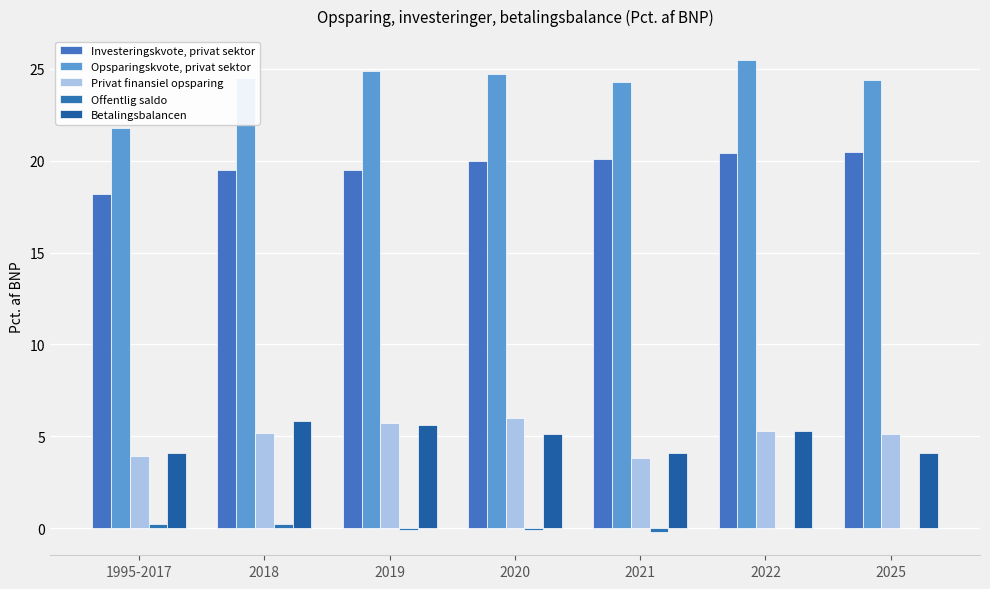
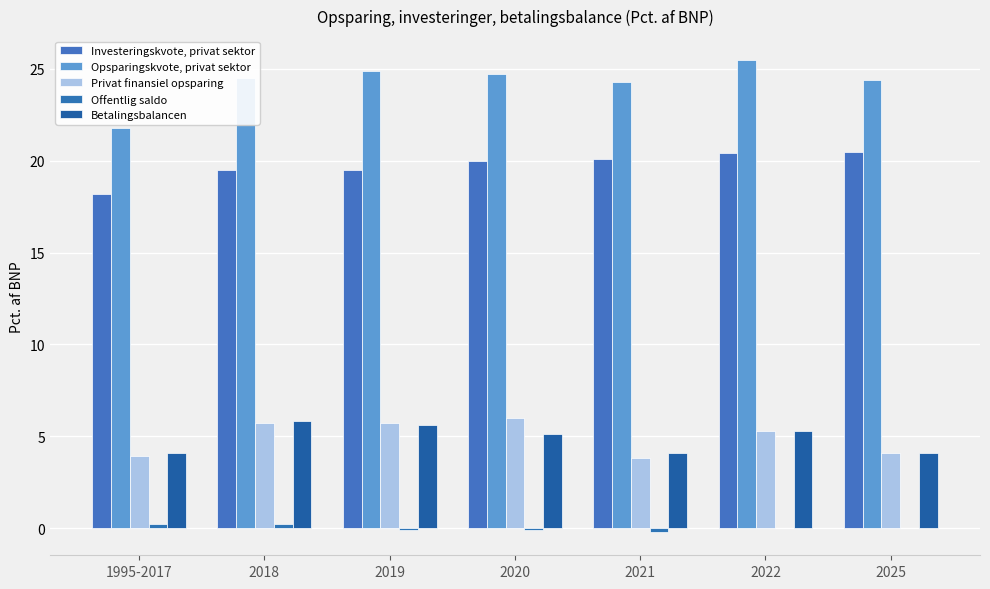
  {
    "Privat finansiel opsparing": {
      "1995-2017": 3.9,
-     "2018": 5.2,
+     "2018": 5.7,
      "2019": 5.7,
      "2020": 6.0,
      "2021": 3.8,
      "2022": 5.3,
-     "2025": 5.1
+     "2025": 4.1
    }
  }
